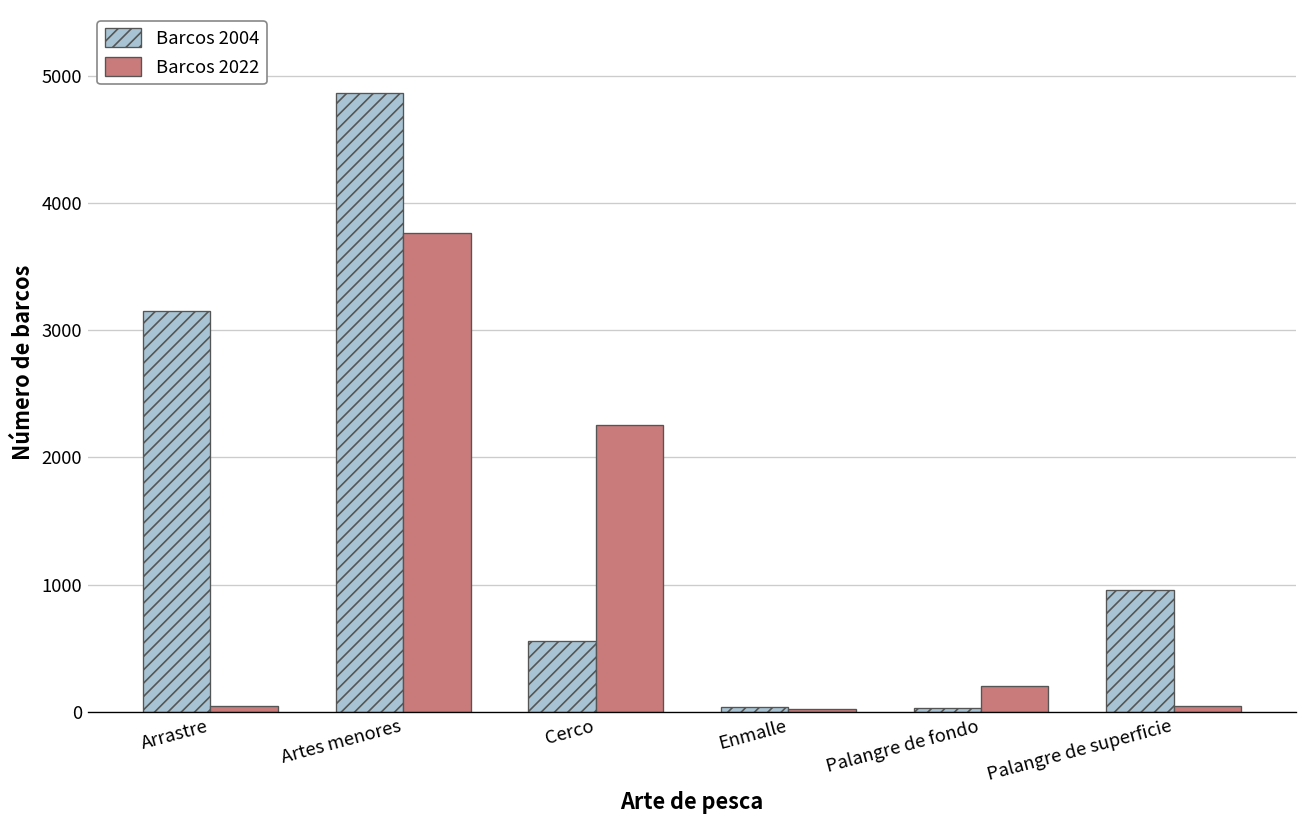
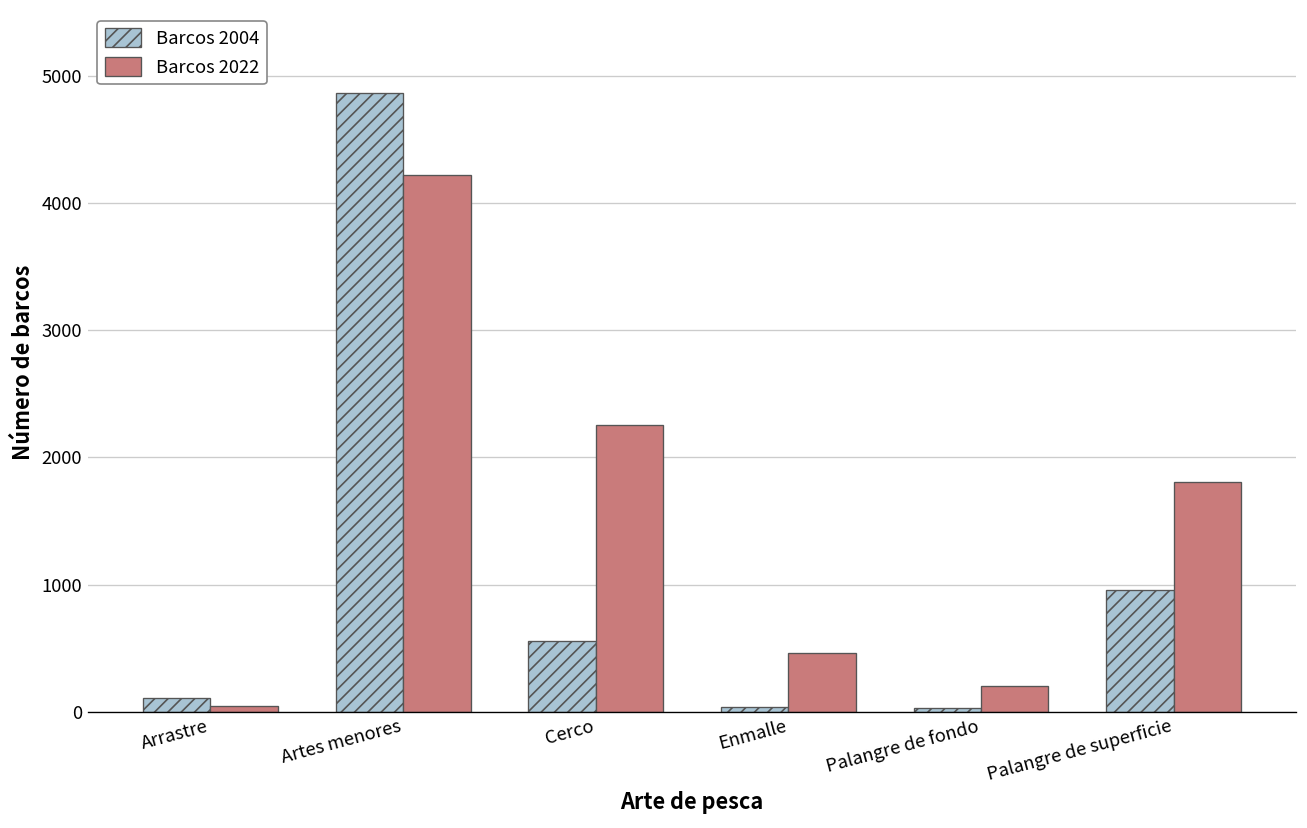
  {
    "Barcos 2004": {
-     "Arrastre": 3150,
+     "Arrastre": 110,
      "Artes menores": 4870,
      "Cerco": 560,
      "Enmalle": 40,
      "Palangre de fondo": 40,
      "Palangre de superficie": 960
    },
    "Barcos 2022": {
      "Arrastre": 50,
-     "Artes menores": 3770,
+     "Artes menores": 4220,
      "Cerco": 2250,
-     "Enmalle": 30,
+     "Enmalle": 460,
      "Palangre de fondo": 210,
-     "Palangre de superficie": 50
+     "Palangre de superficie": 1810
    }
  }
